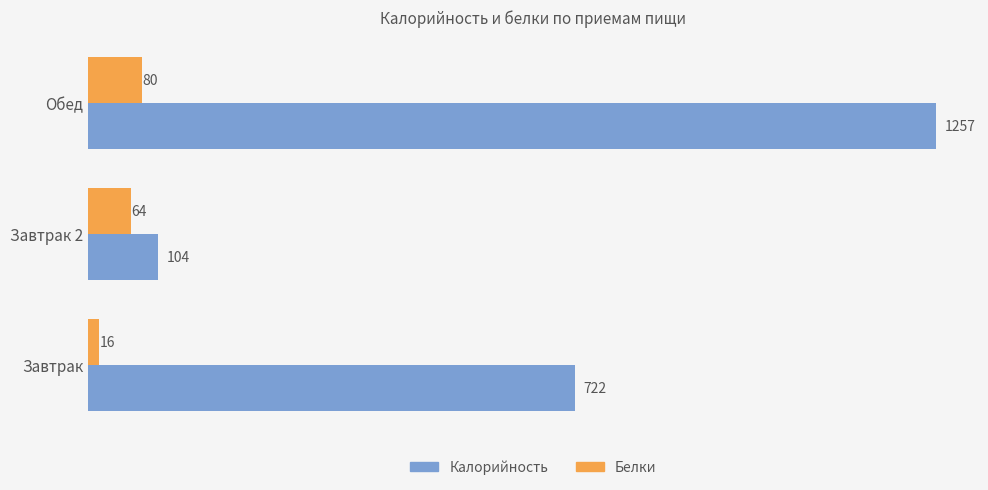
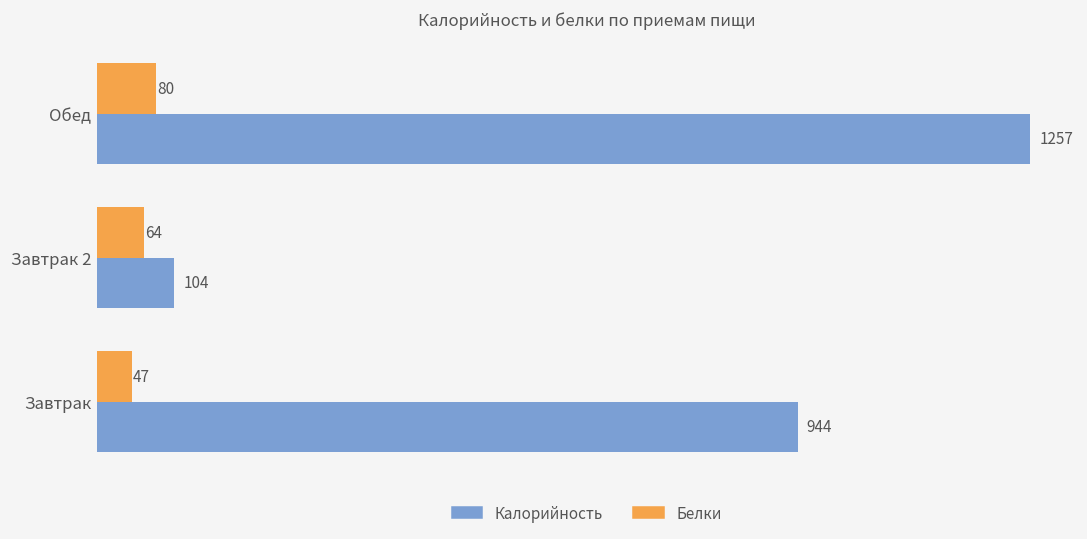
  {
    "Калорийность": {
      "Обед": 1257,
      "Завтрак 2": 104,
-     "Завтрак": 722
+     "Завтрак": 944
    },
    "Белки": {
      "Обед": 80,
      "Завтрак 2": 64,
-     "Завтрак": 16
+     "Завтрак": 47
    }
  }
